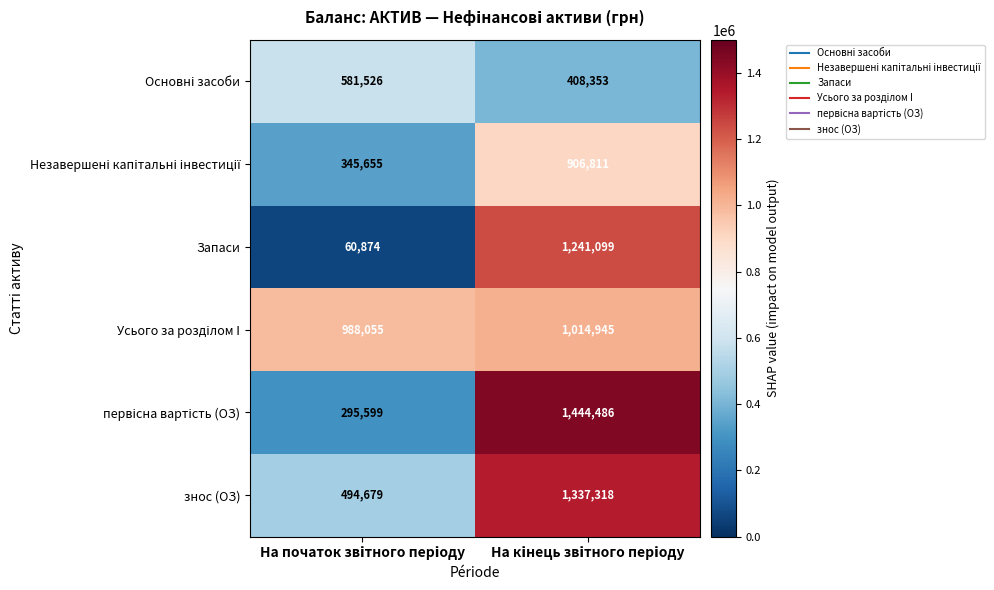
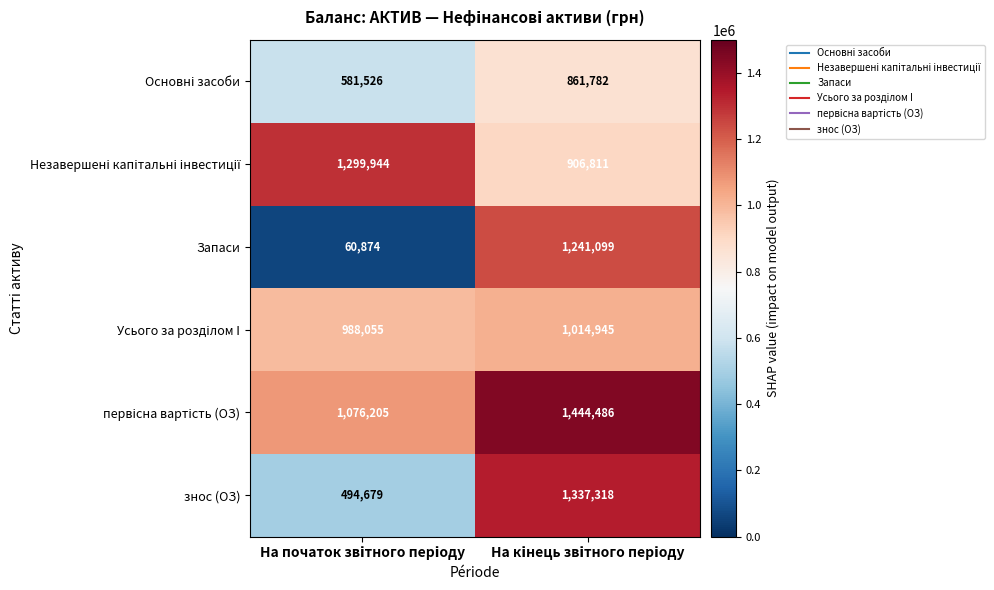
  {
    "Основні засоби": {
      "На початок звітного періоду": "581,526",
-     "На кінець звітного періоду": "408,353"
+     "На кінець звітного періоду": "861,782"
    },
    "Незавершені капітальні інвестиції": {
-     "На початок звітного періоду": "345,655",
+     "На початок звітного періоду": "1,299,944",
      "На кінець звітного періоду": "906,811"
    },
    "Запаси": {
      "На початок звітного періоду": "60,874",
      "На кінець звітного періоду": "1,241,099"
    },
    "Усього за розділом І": {
      "На початок звітного періоду": "988,055",
      "На кінець звітного періоду": "1,014,945"
    },
    "первісна вартість (ОЗ)": {
-     "На початок звітного періоду": "295,599",
+     "На початок звітного періоду": "1,076,205",
      "На кінець звітного періоду": "1,444,486"
    },
    "знос (ОЗ)": {
      "На початок звітного періоду": "494,679",
      "На кінець звітного періоду": "1,337,318"
    }
  }
